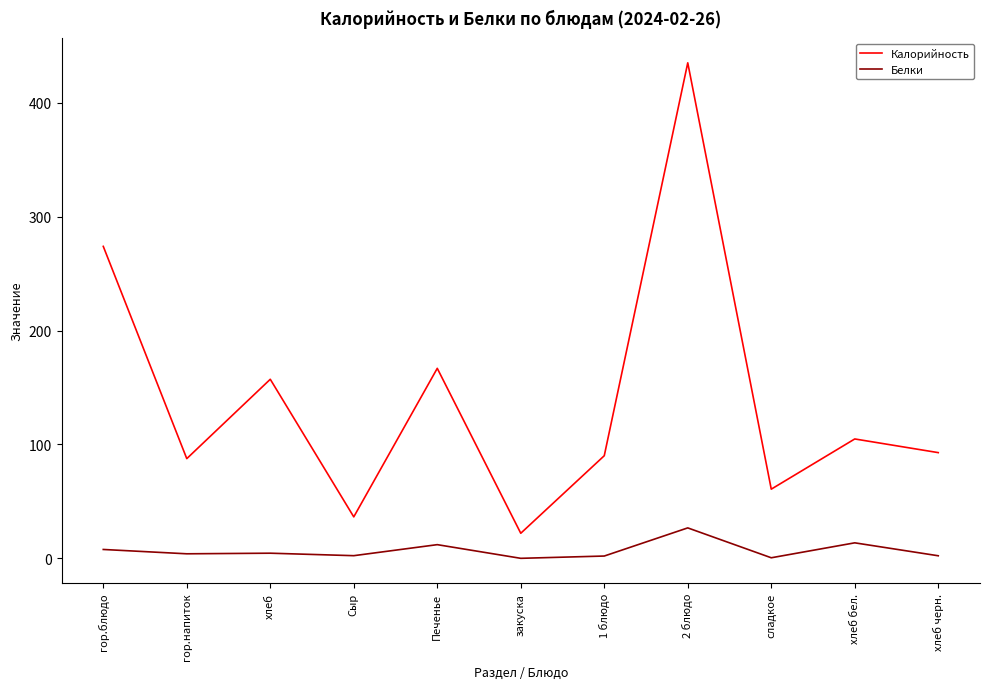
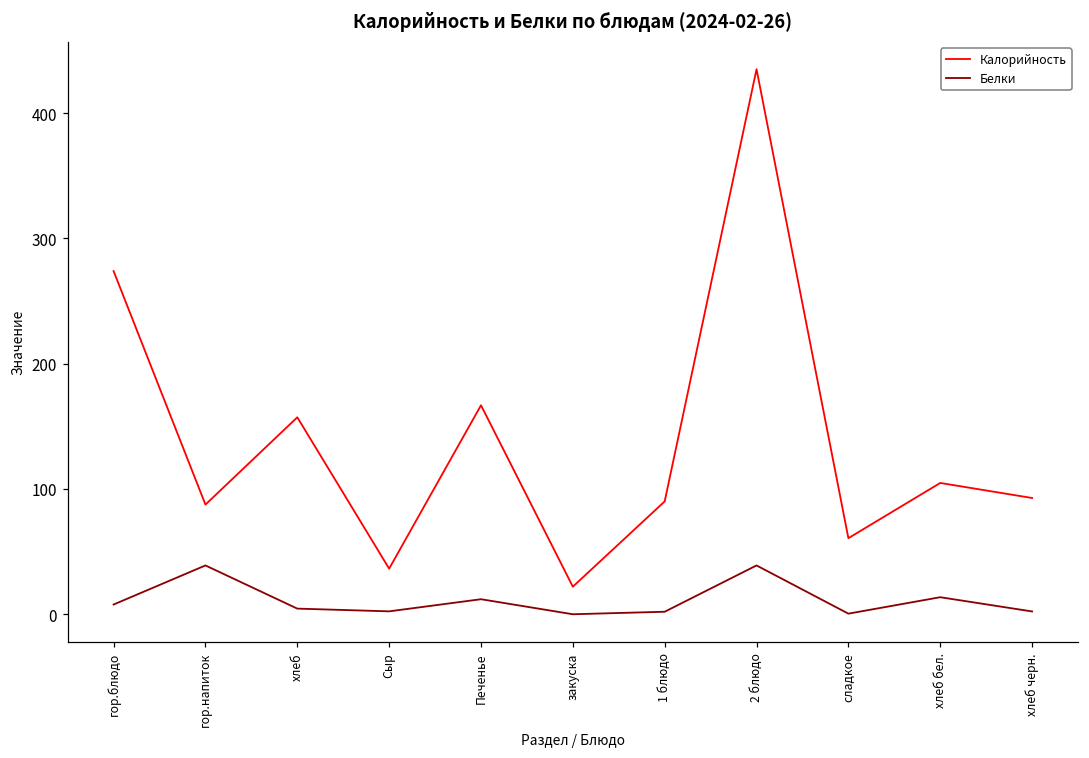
  {
    "Калорийность": {
      "гор.блюдо": 274,
      "гор.напиток": 88,
      "хлеб": 157,
      "Сыр": 36,
      "Печенье": 167,
      "закуска": 22,
      "1 блюдо": 90,
      "2 блюдо": 435,
      "сладкое": 61,
      "хлеб бел.": 105,
      "хлеб черн.": 93
    },
    "Белки": {
      "гор.блюдо": 8,
-     "гор.напиток": 4,
+     "гор.напиток": 39,
      "хлеб": 5,
      "Сыр": 2,
      "Печенье": 12,
      "закуска": 0,
      "1 блюдо": 2,
-     "2 блюдо": 27,
+     "2 блюдо": 39,
      "сладкое": 0,
      "хлеб бел.": 14,
      "хлеб черн.": 2
    }
  }
